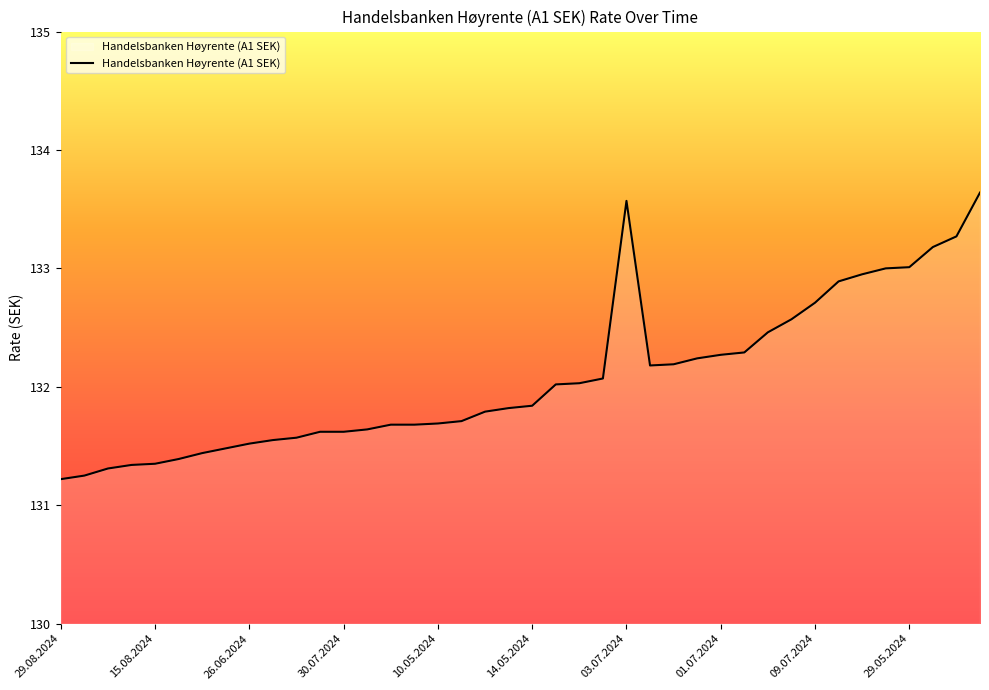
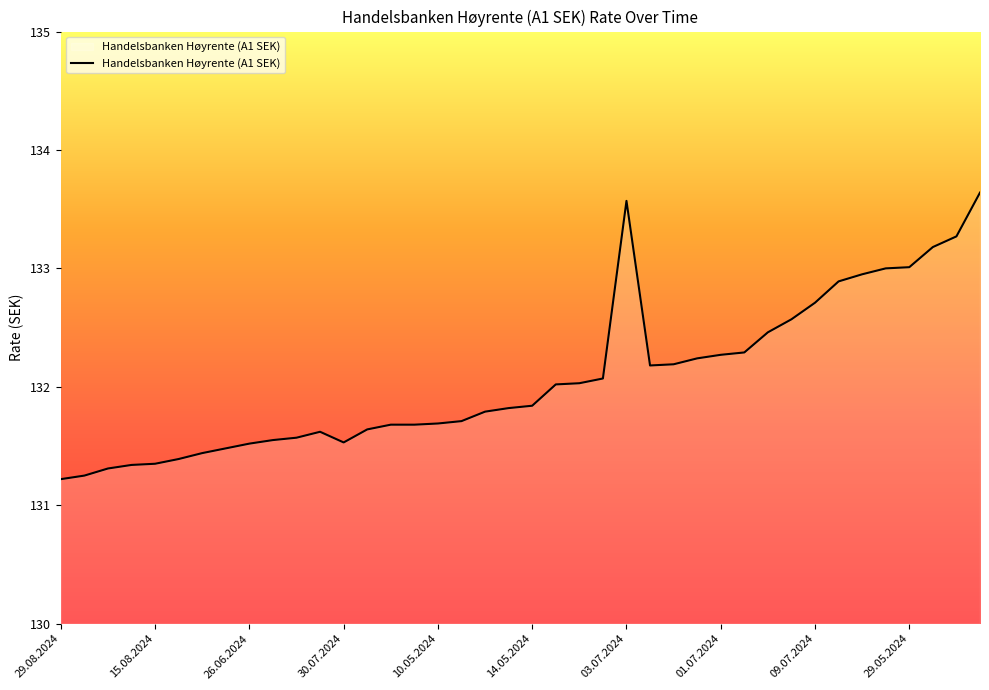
  {
    "29.08.2024": 131.22,
    "15.08.2024": 131.35,
    "26.06.2024": 131.52,
-   "30.07.2024": 131.62,
+   "30.07.2024": 131.53,
    "10.05.2024": 131.69,
    "14.05.2024": 131.84,
    "03.07.2024": 133.57,
    "01.07.2024": 132.27,
    "09.07.2024": 132.71,
    "29.05.2024": 133.01
  }
